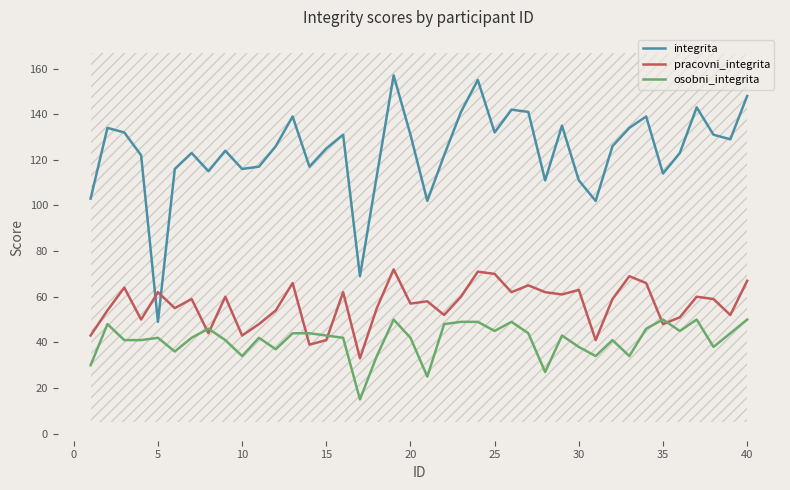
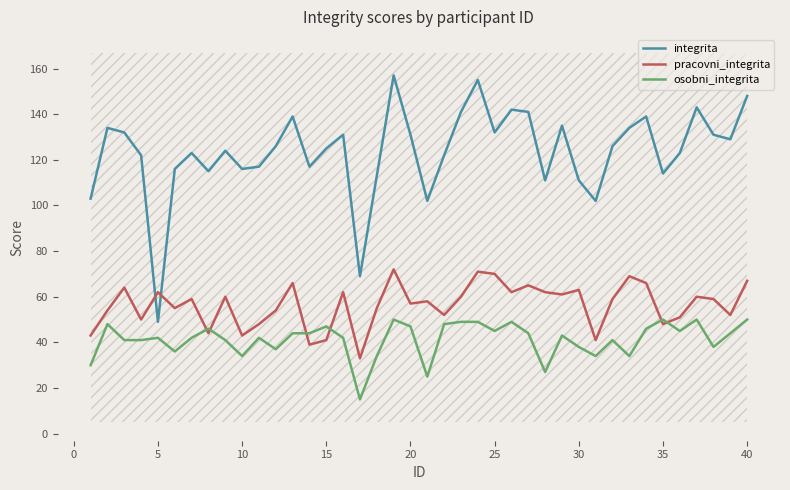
  {
    "integrita": {
      "5": 49,
      "10": 116,
      "15": 125,
      "20": 131,
      "25": 132,
      "30": 111,
      "35": 114,
      "40": 148
    },
    "pracovni_integrita": {
      "5": 62,
      "10": 43,
      "15": 41,
      "20": 57,
      "25": 70,
      "30": 63,
      "35": 48,
      "40": 67
    },
    "osobni_integrita": {
      "5": 42,
      "10": 34,
-     "15": 43,
-     "20": 42,
+     "15": 47,
+     "20": 47,
      "25": 45,
      "30": 38,
      "35": 50,
      "40": 50
    }
  }
